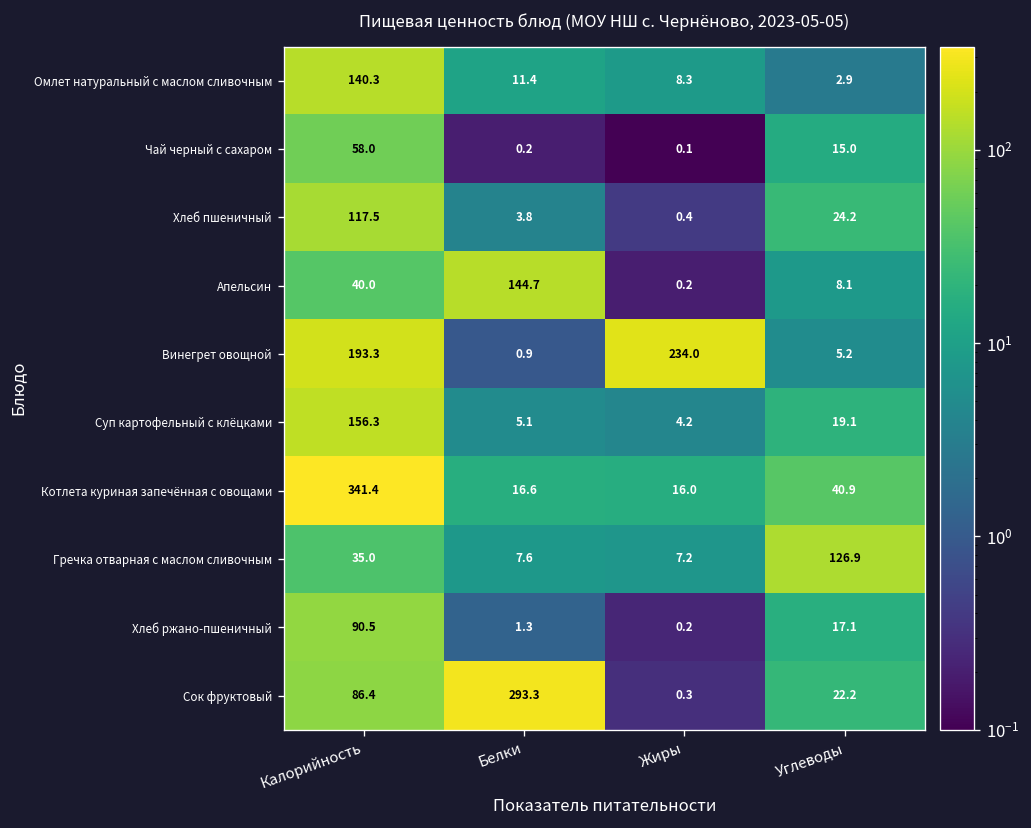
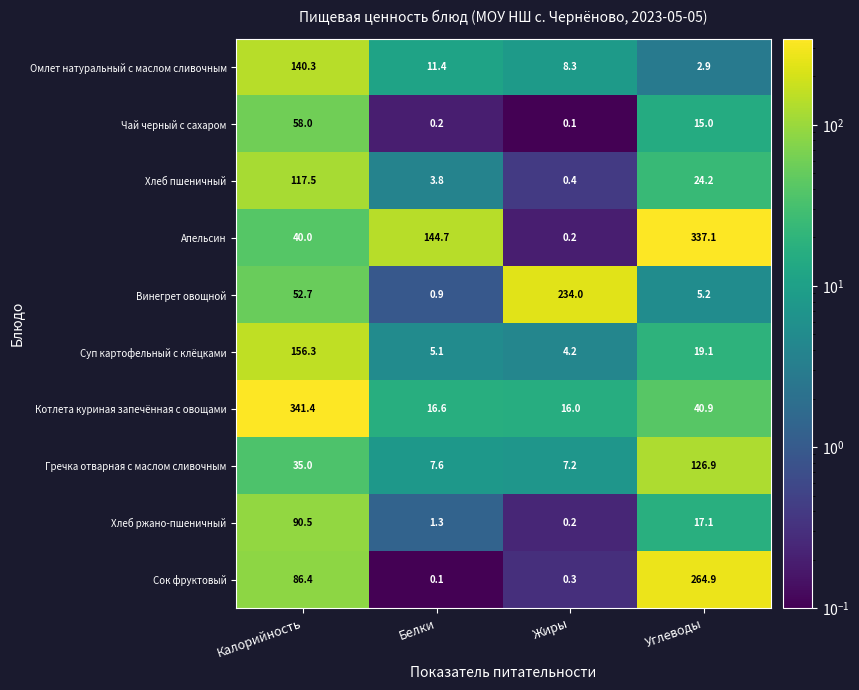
  {
    "Омлет натуральный с маслом сливочным": {
      "Калорийность": 140.3,
      "Белки": 11.4,
      "Жиры": 8.3,
      "Углеводы": 2.9
    },
    "Чай черный с сахаром": {
      "Калорийность": 58.0,
      "Белки": 0.2,
      "Жиры": 0.1,
      "Углеводы": 15.0
    },
    "Хлеб пшеничный": {
      "Калорийность": 117.5,
      "Белки": 3.8,
      "Жиры": 0.4,
      "Углеводы": 24.2
    },
    "Апельсин": {
      "Калорийность": 40.0,
      "Белки": 144.7,
      "Жиры": 0.2,
-     "Углеводы": 8.1
+     "Углеводы": 337.1
    },
    "Винегрет овощной": {
-     "Калорийность": 193.3,
+     "Калорийность": 52.7,
      "Белки": 0.9,
      "Жиры": 234.0,
      "Углеводы": 5.2
    },
    "Суп картофельный с клёцками": {
      "Калорийность": 156.3,
      "Белки": 5.1,
      "Жиры": 4.2,
      "Углеводы": 19.1
    },
    "Котлета куриная запечённая с овощами": {
      "Калорийность": 341.4,
      "Белки": 16.6,
      "Жиры": 16.0,
      "Углеводы": 40.9
    },
    "Гречка отварная с маслом сливочным": {
      "Калорийность": 35.0,
      "Белки": 7.6,
      "Жиры": 7.2,
      "Углеводы": 126.9
    },
    "Хлеб ржано-пшеничный": {
      "Калорийность": 90.5,
      "Белки": 1.3,
      "Жиры": 0.2,
      "Углеводы": 17.1
    },
    "Сок фруктовый": {
      "Калорийность": 86.4,
-     "Белки": 293.3,
+     "Белки": 0.1,
      "Жиры": 0.3,
-     "Углеводы": 22.2
+     "Углеводы": 264.9
    }
  }
